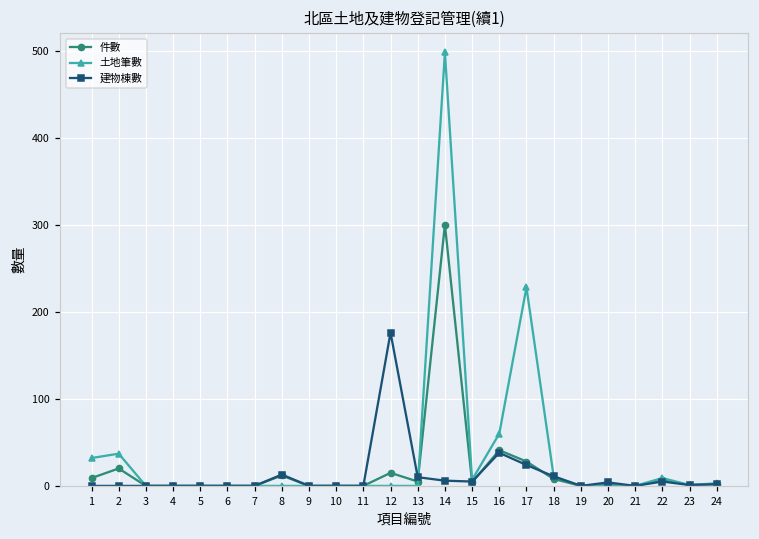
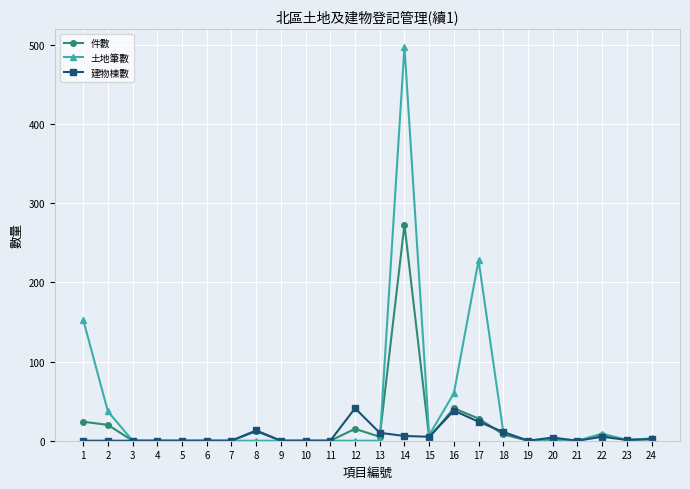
  {
    "件數": {
-     "1": 10,
+     "1": 20,
      "2": 20,
      "12": 20,
      "13": 10,
-     "14": 300,
+     "14": 270,
      "17": 30
    },
    "土地筆數": {
-     "1": 30,
+     "1": 150,
      "2": 40,
      "8": 0,
      "12": 0,
      "13": 0,
      "14": 500,
      "16": 60,
      "17": 230
    },
    "建物棟數": {
      "1": 0,
      "2": 0,
-     "12": 180,
+     "12": 40,
      "13": 10,
      "14": 10,
      "17": 20
    }
  }
